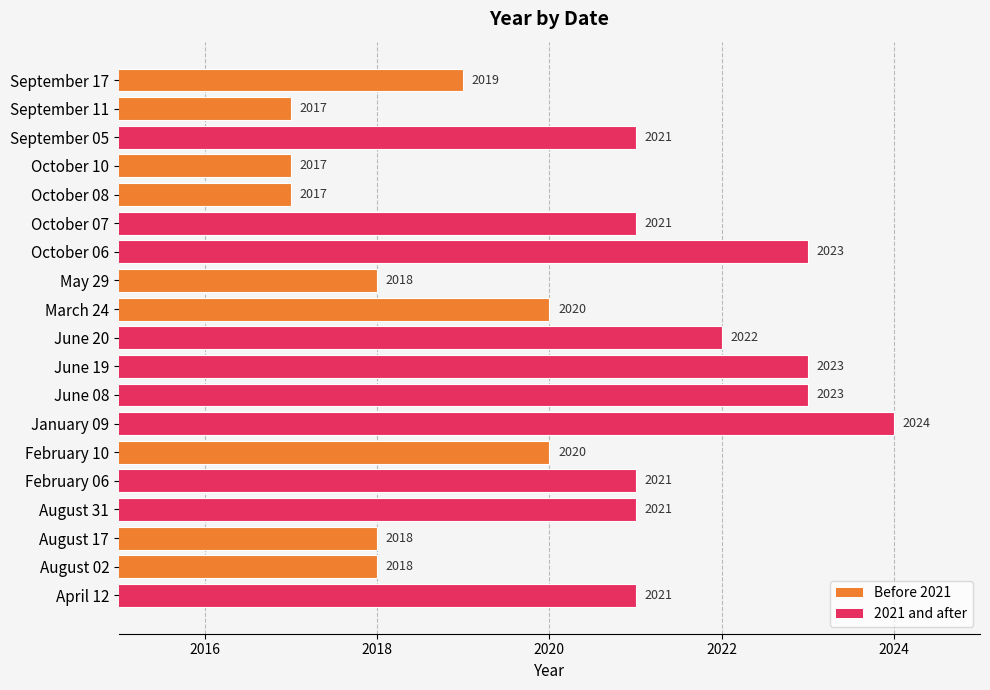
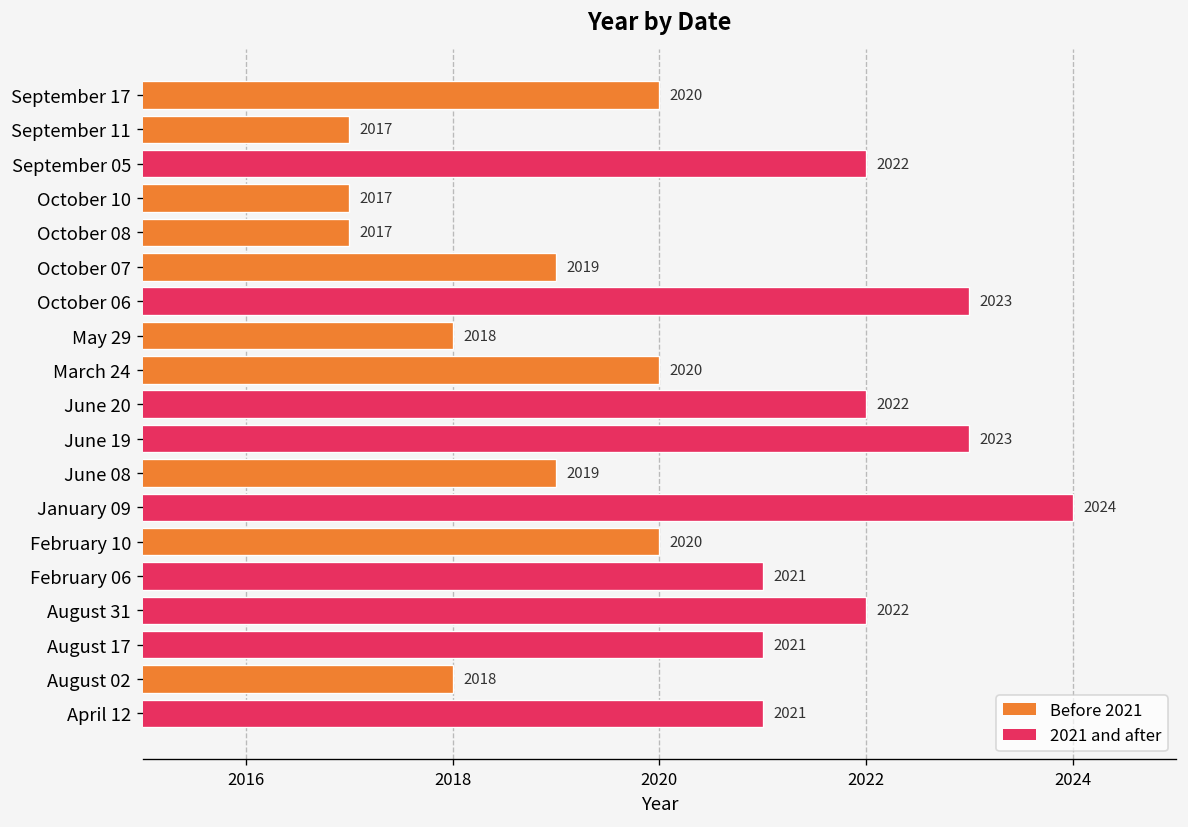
  {
-   "September 17": 2019,
+   "September 17": 2020,
    "September 11": 2017,
-   "September 05": 2021,
+   "September 05": 2022,
    "October 10": 2017,
    "October 08": 2017,
-   "October 07": 2021,
+   "October 07": 2019,
    "October 06": 2023,
    "May 29": 2018,
    "March 24": 2020,
    "June 20": 2022,
    "June 19": 2023,
-   "June 08": 2023,
+   "June 08": 2019,
    "January 09": 2024,
    "February 10": 2020,
    "February 06": 2021,
-   "August 31": 2021,
-   "August 17": 2018,
+   "August 31": 2022,
+   "August 17": 2021,
    "August 02": 2018,
    "April 12": 2021
  }
